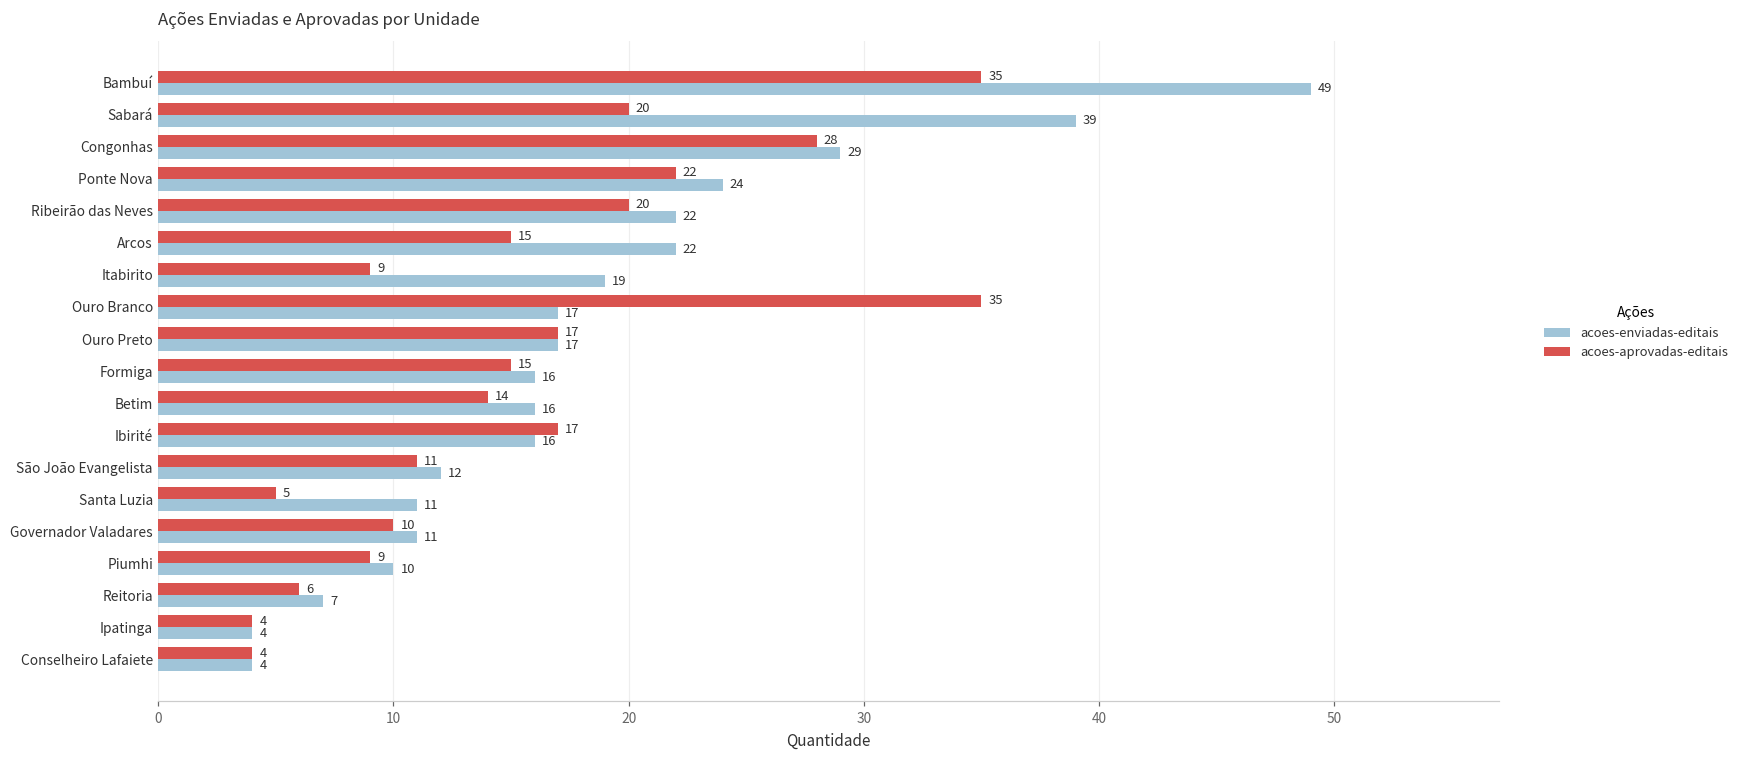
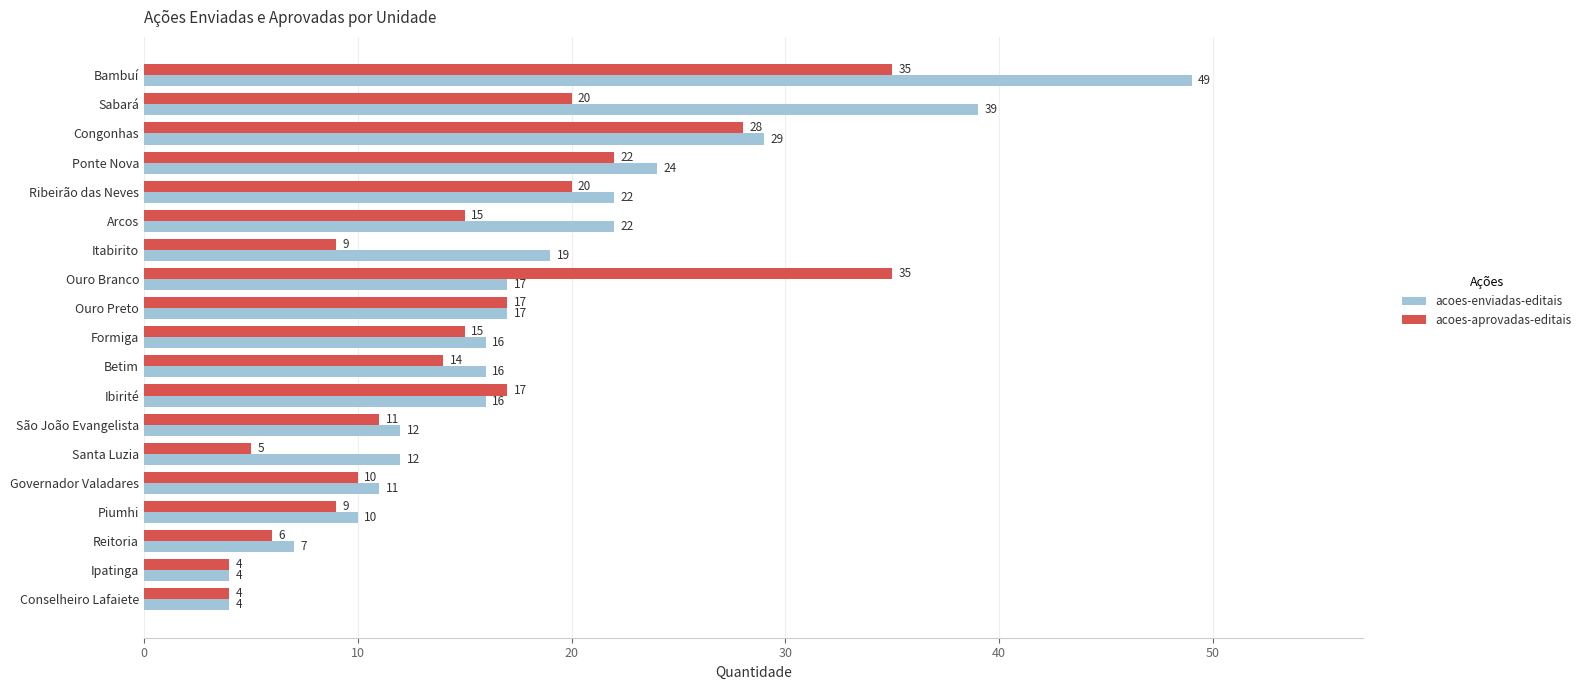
  {
    "acoes-enviadas-editais": {
      "Bambuí": 49,
      "Sabará": 39,
      "Congonhas": 29,
      "Ponte Nova": 24,
      "Ribeirão das Neves": 22,
      "Arcos": 22,
      "Itabirito": 19,
      "Ouro Branco": 17,
      "Formiga": 16,
      "Betim": 16,
      "Ibirité": 16,
      "São João Evangelista": 12,
-     "Santa Luzia": 11,
+     "Santa Luzia": 12,
      "Governador Valadares": 11,
      "Piumhi": 10,
      "Reitoria": 7,
      "Ipatinga": 4,
      "Conselheiro Lafaiete": 4
    },
    "acoes-aprovadas-editais": {
      "Bambuí": 35,
      "Sabará": 20,
      "Congonhas": 28,
      "Ponte Nova": 22,
      "Ribeirão das Neves": 20,
      "Arcos": 15,
      "Itabirito": 9,
      "Ouro Branco": 35,
      "Formiga": 15,
      "Betim": 14,
      "Ibirité": 17,
      "São João Evangelista": 11,
      "Santa Luzia": 5,
      "Governador Valadares": 10,
      "Piumhi": 9,
      "Reitoria": 6,
      "Ipatinga": 4,
      "Conselheiro Lafaiete": 4
    }
  }
